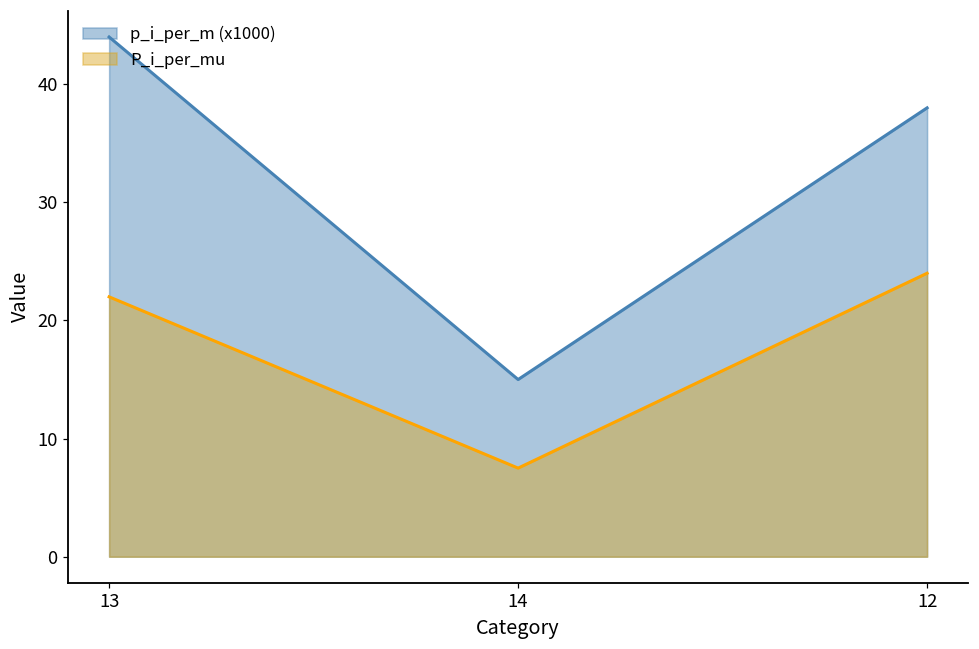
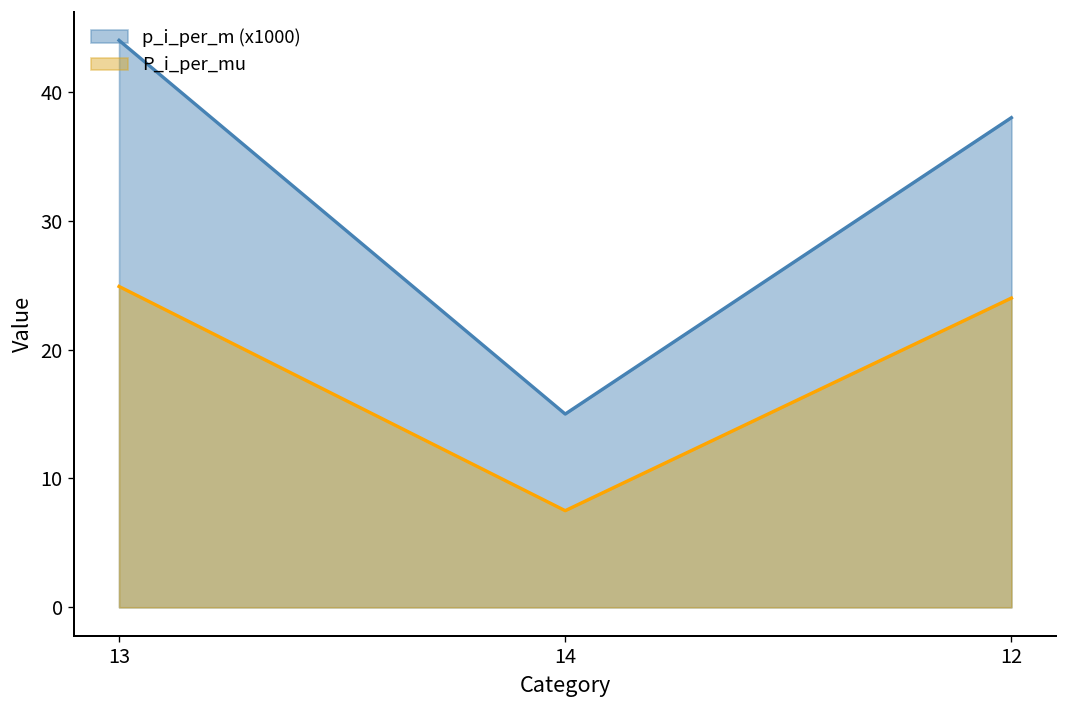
  {
    "p_i_per_m (x1000)": {
      "13": 44.0,
      "14": 15.0,
      "12": 38.0
    },
    "P_i_per_mu": {
-     "13": 22.0,
+     "13": 24.9,
      "14": 7.5,
      "12": 24.0
    }
  }
